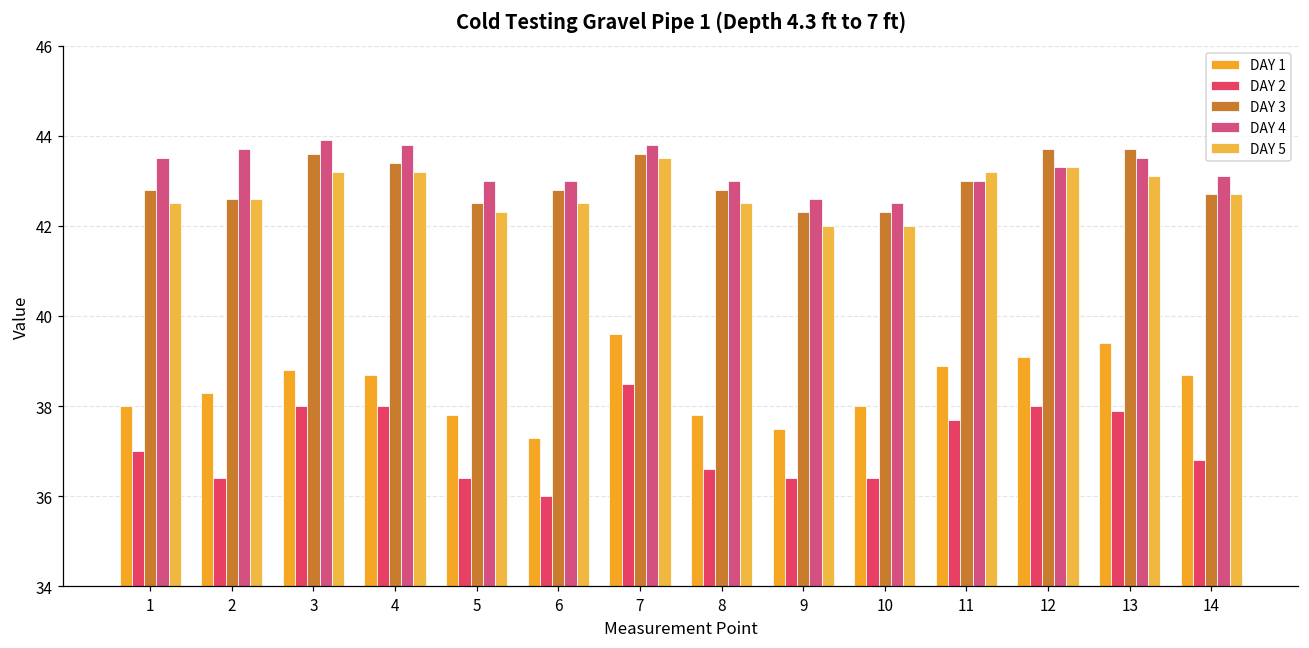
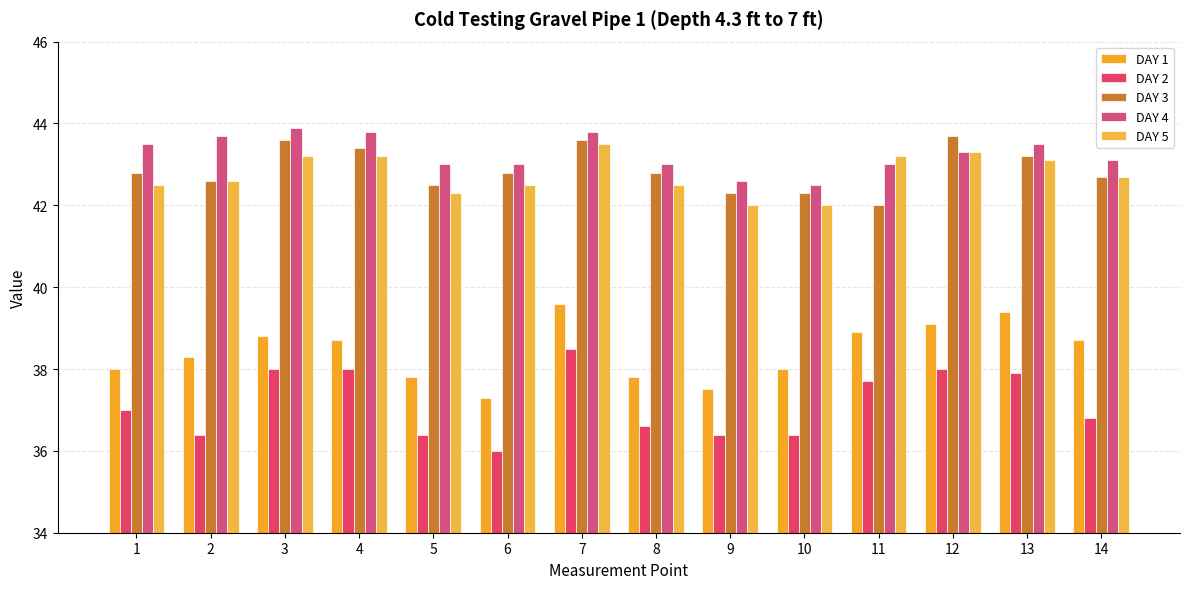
  {
    "DAY 3": {
      "1": 42.8,
      "2": 42.6,
      "3": 43.6,
      "4": 43.4,
      "5": 42.5,
      "6": 42.8,
      "7": 43.6,
      "8": 42.8,
      "9": 42.3,
      "10": 42.3,
-     "11": 43,
+     "11": 42,
      "12": 43.7,
-     "13": 43.7,
+     "13": 43.2,
      "14": 42.7
    }
  }
